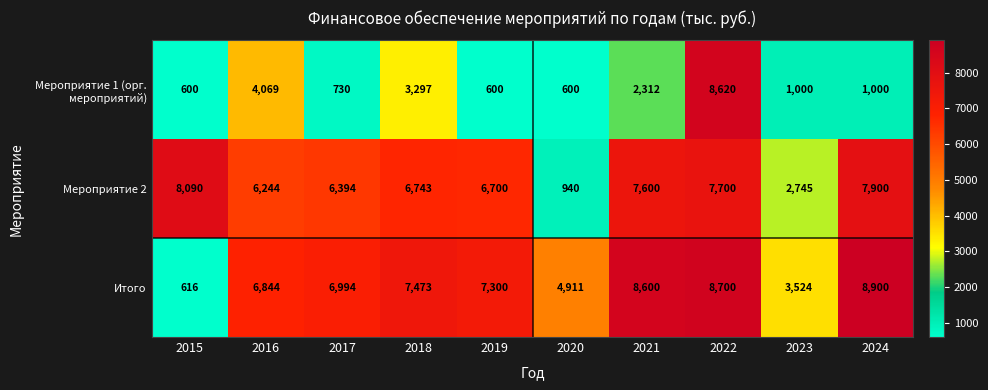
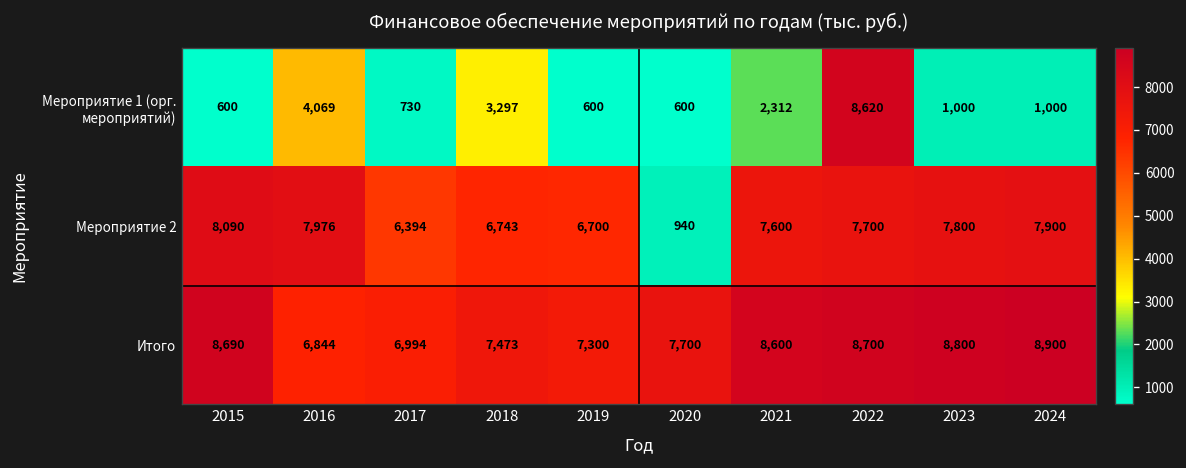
  {
    "Мероприятие 1 (орг. мероприятий)": {
      "2015": "600",
      "2016": "4,069",
      "2017": "730",
      "2018": "3,297",
      "2019": "600",
      "2020": "600",
      "2021": "2,312",
      "2022": "8,620",
      "2023": "1,000",
      "2024": "1,000"
    },
    "Мероприятие 2": {
      "2015": "8,090",
-     "2016": "6,244",
+     "2016": "7,976",
      "2017": "6,394",
      "2018": "6,743",
      "2019": "6,700",
      "2020": "940",
      "2021": "7,600",
      "2022": "7,700",
-     "2023": "2,745",
+     "2023": "7,800",
      "2024": "7,900"
    },
    "Итого": {
-     "2015": "616",
+     "2015": "8,690",
      "2016": "6,844",
      "2017": "6,994",
      "2018": "7,473",
      "2019": "7,300",
-     "2020": "4,911",
+     "2020": "7,700",
      "2021": "8,600",
      "2022": "8,700",
-     "2023": "3,524",
+     "2023": "8,800",
      "2024": "8,900"
    }
  }
